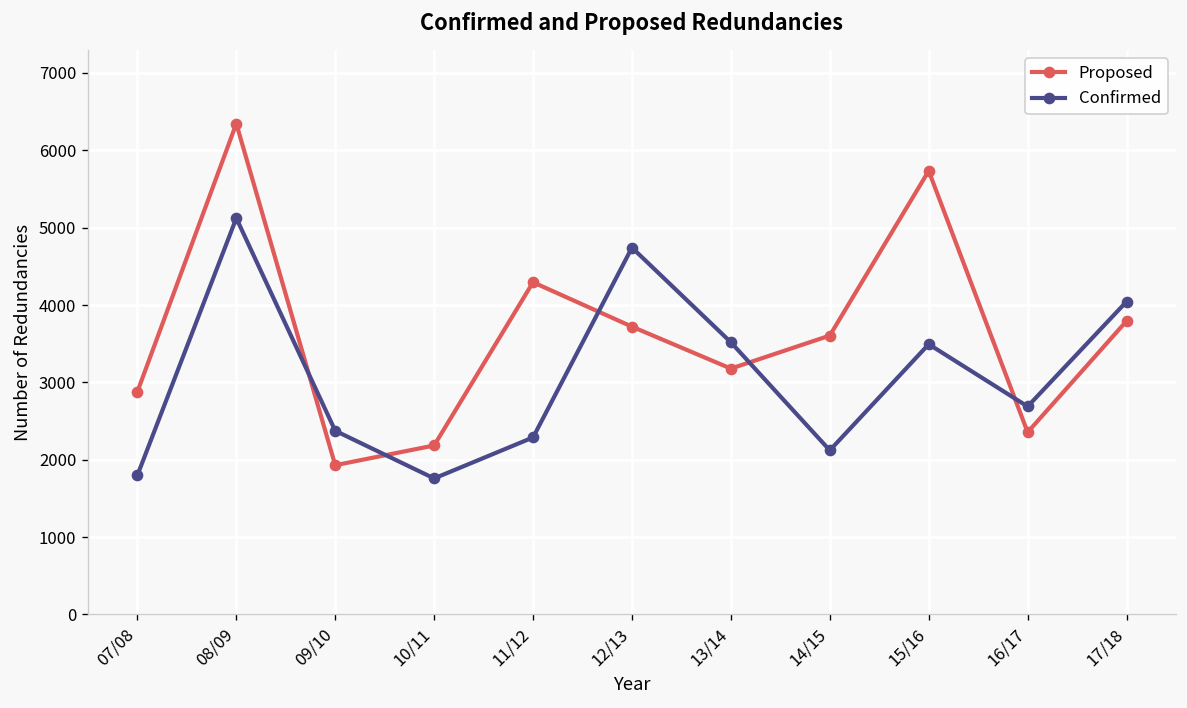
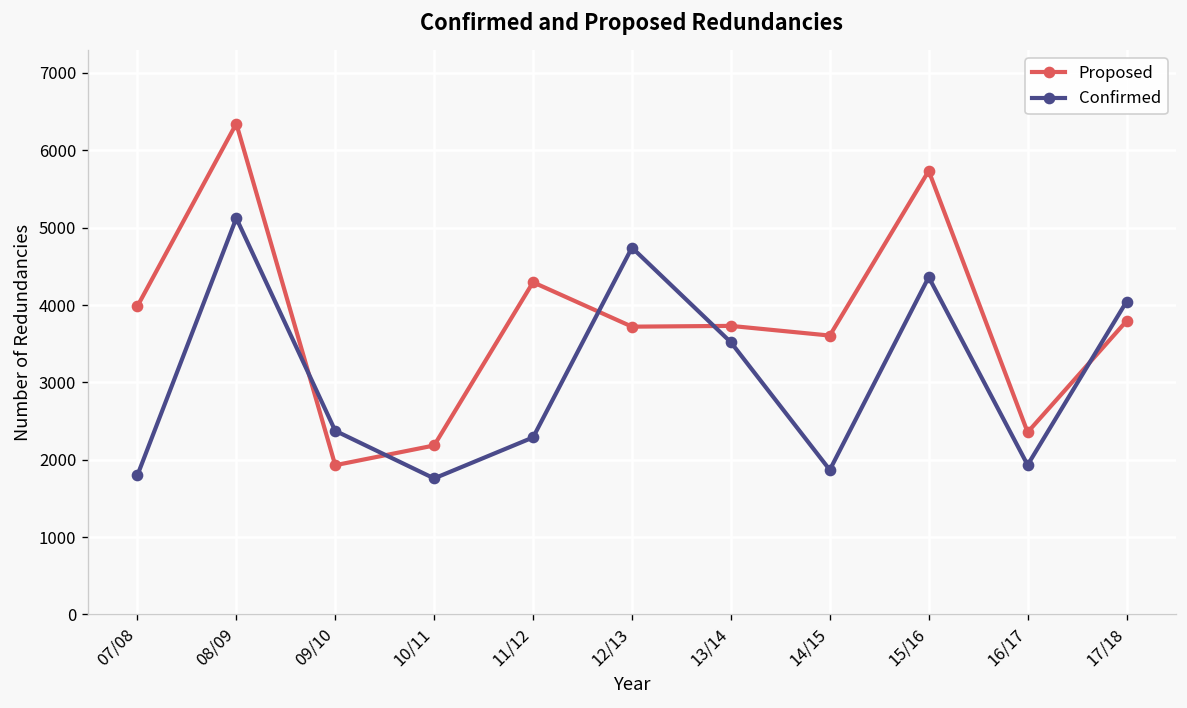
  {
    "Proposed": {
-     "07/08": 2900,
+     "07/08": 4000,
      "08/09": 6300,
      "09/10": 1900,
      "10/11": 2200,
      "11/12": 4300,
      "12/13": 3700,
-     "13/14": 3200,
+     "13/14": 3700,
      "14/15": 3600,
      "15/16": 5700,
      "16/17": 2400,
      "17/18": 3800
    },
    "Confirmed": {
      "07/08": 1800,
      "08/09": 5100,
      "09/10": 2400,
      "10/11": 1800,
      "11/12": 2300,
      "12/13": 4700,
      "13/14": 3500,
-     "14/15": 2100,
-     "15/16": 3500,
-     "16/17": 2700,
+     "14/15": 1900,
+     "15/16": 4400,
+     "16/17": 1900,
      "17/18": 4000
    }
  }
